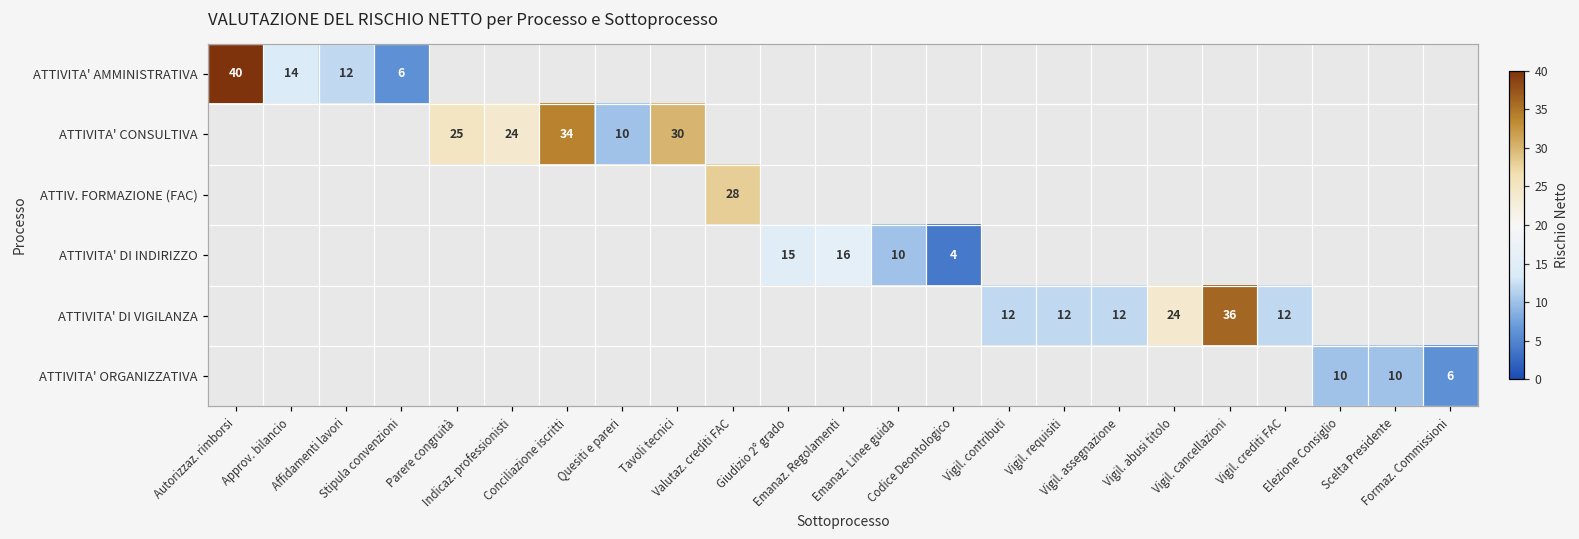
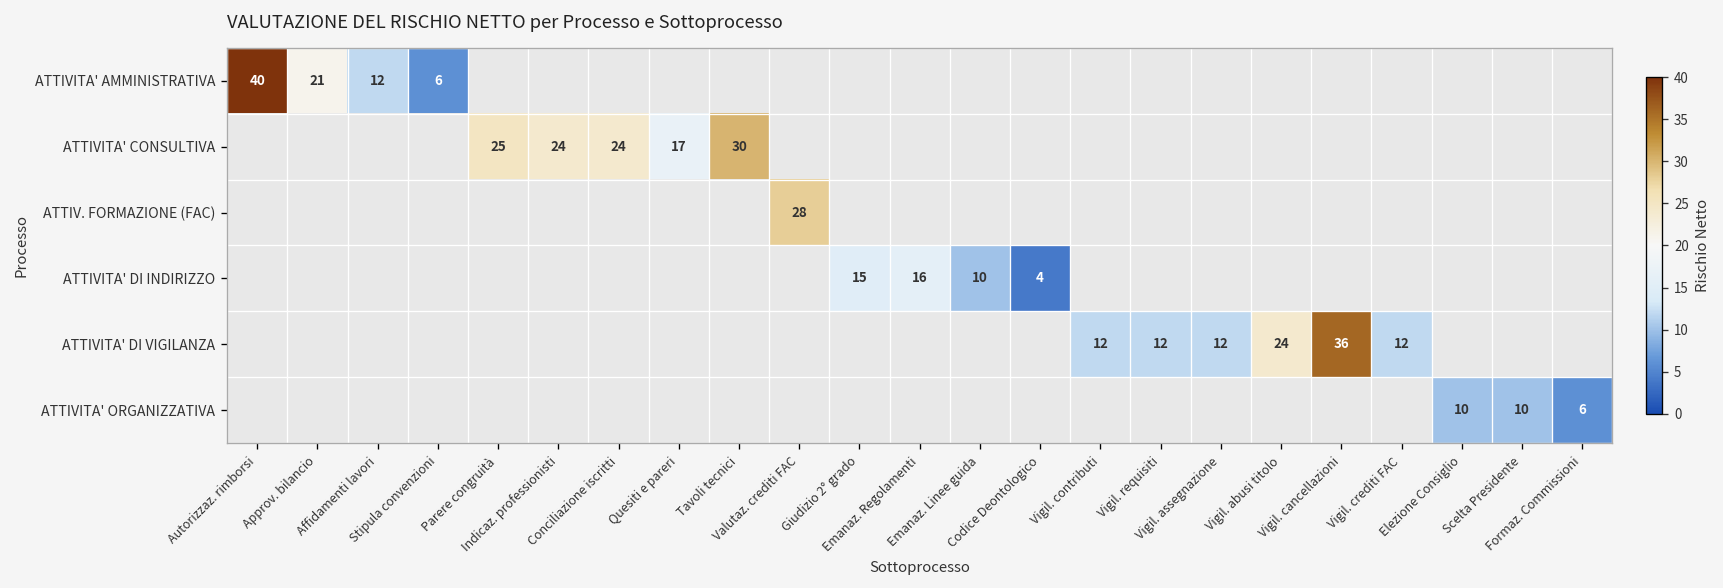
  {
    "ATTIVITA' AMMINISTRATIVA": {
      "Autorizzaz. rimborsi": 40,
-     "Approv. bilancio": 14,
+     "Approv. bilancio": 21,
      "Affidamenti lavori": 12,
      "Stipula convenzioni": 6
    },
    "ATTIVITA' CONSULTIVA": {
      "Parere congruità": 25,
      "Indicaz. professionisti": 24,
-     "Conciliazione iscritti": 34,
-     "Quesiti e pareri": 10,
+     "Conciliazione iscritti": 24,
+     "Quesiti e pareri": 17,
      "Tavoli tecnici": 30
    },
    "ATTIV. FORMAZIONE (FAC)": {
      "Valutaz. crediti FAC": 28
    },
    "ATTIVITA' DI INDIRIZZO": {
      "Giudizio 2° grado": 15,
      "Emanaz. Regolamenti": 16,
      "Emanaz. Linee guida": 10,
      "Codice Deontologico": 4
    },
    "ATTIVITA' DI VIGILANZA": {
      "Vigil. contributi": 12,
      "Vigil. requisiti": 12,
      "Vigil. assegnazione": 12,
      "Vigil. abusi titolo": 24,
      "Vigil. cancellazioni": 36,
      "Vigil. crediti FAC": 12
    },
    "ATTIVITA' ORGANIZZATIVA": {
      "Elezione Consiglio": 10,
      "Scelta Presidente": 10,
      "Formaz. Commissioni": 6
    }
  }
